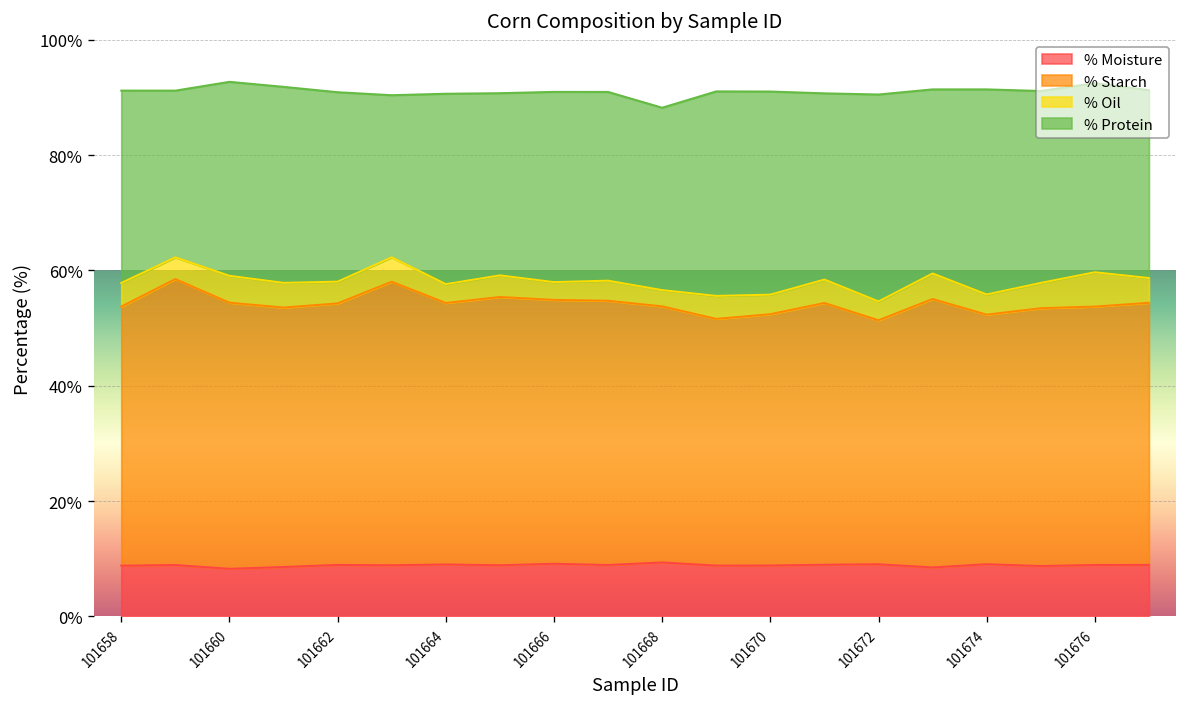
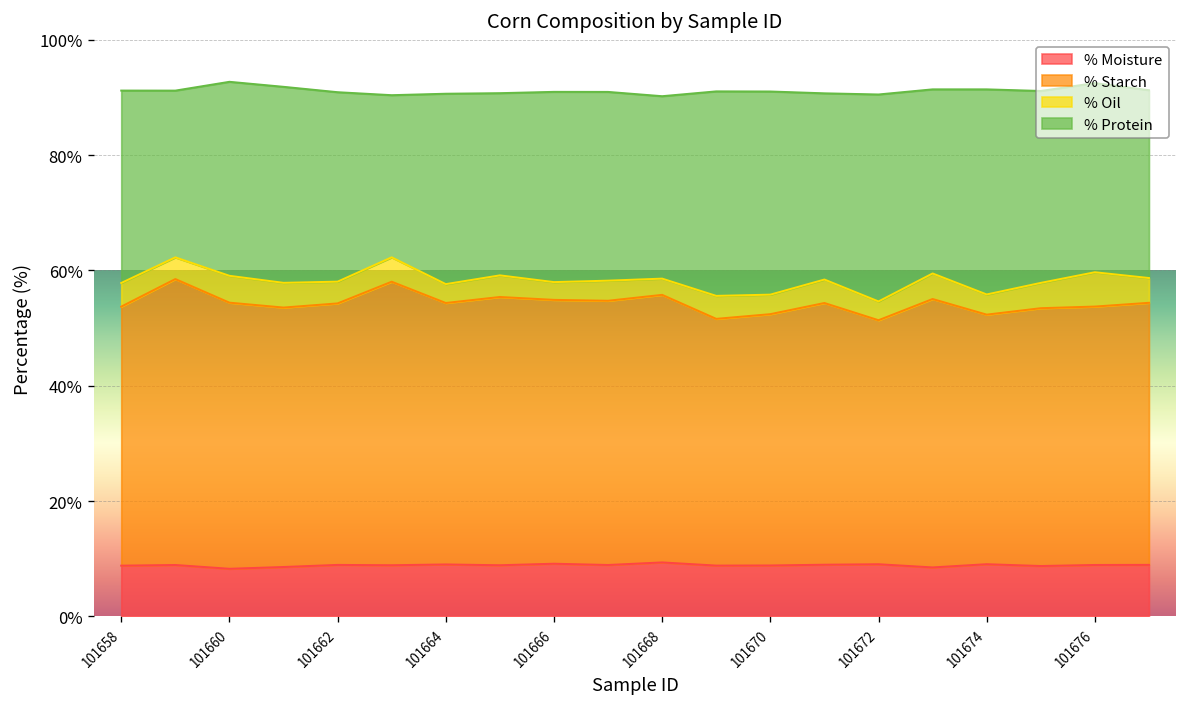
  {
    "% Moisture": {
      "101658": "9%",
      "101660": "8%",
      "101662": "9%",
      "101664": "9%",
      "101666": "9%",
      "101668": "9%",
      "101670": "9%",
      "101672": "9%",
      "101674": "9%",
      "101676": "9%"
    },
    "% Starch": {
      "101658": "45%",
      "101660": "46%",
      "101662": "45%",
      "101664": "45%",
      "101666": "46%",
-     "101668": "44%",
+     "101668": "46%",
      "101670": "44%",
      "101672": "42%",
      "101674": "43%",
      "101676": "45%"
    },
    "% Oil": {
      "101658": "4%",
      "101660": "5%",
      "101662": "4%",
      "101664": "3%",
      "101666": "3%",
      "101668": "3%",
      "101670": "3%",
      "101672": "3%",
      "101674": "3%",
      "101676": "6%"
    },
    "% Protein": {
      "101658": "33%",
      "101660": "34%",
      "101662": "33%",
      "101664": "33%",
      "101666": "33%",
      "101668": "32%",
      "101670": "35%",
      "101672": "36%",
      "101674": "36%"
    }
  }
